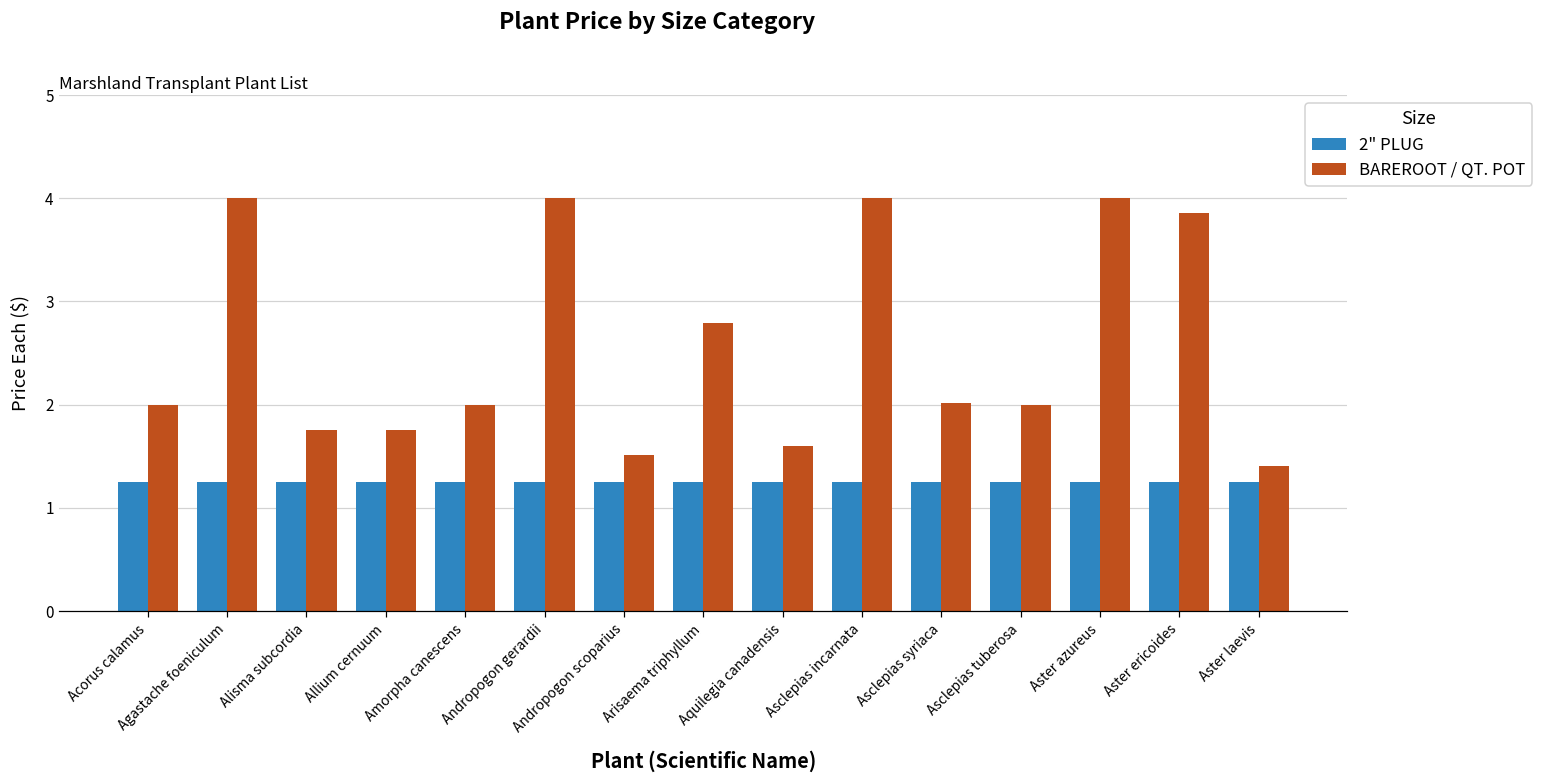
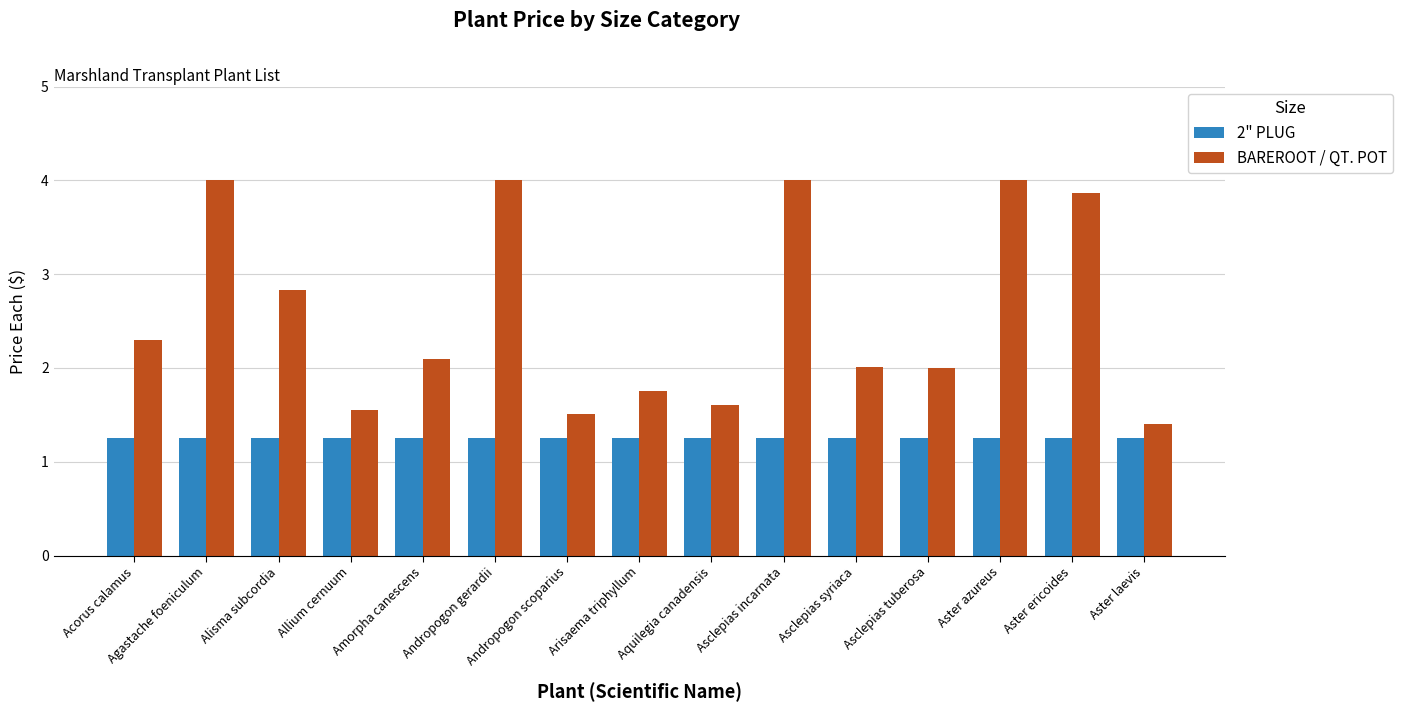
  {
    "2\" PLUG": {
      "Acorus calamus": 1.3,
      "Agastache foeniculum": 1.3,
      "Alisma subcordia": 1.3,
      "Allium cernuum": 1.3,
      "Amorpha canescens": 1.3,
      "Andropogon gerardii": 1.3,
      "Andropogon scoparius": 1.3,
      "Arisaema triphyllum": 1.3,
      "Aquilegia canadensis": 1.3,
      "Asclepias incarnata": 1.3,
      "Asclepias syriaca": 1.3,
      "Asclepias tuberosa": 1.3,
      "Aster azureus": 1.3,
      "Aster ericoides": 1.3,
      "Aster laevis": 1.3
    },
    "BAREROOT / QT. POT": {
-     "Acorus calamus": 2.0,
+     "Acorus calamus": 2.3,
      "Agastache foeniculum": 4.0,
-     "Alisma subcordia": 1.8,
-     "Allium cernuum": 1.8,
-     "Amorpha canescens": 2.0,
+     "Alisma subcordia": 2.8,
+     "Allium cernuum": 1.6,
+     "Amorpha canescens": 2.1,
      "Andropogon gerardii": 4.0,
      "Andropogon scoparius": 1.5,
-     "Arisaema triphyllum": 2.8,
+     "Arisaema triphyllum": 1.8,
      "Aquilegia canadensis": 1.6,
      "Asclepias incarnata": 4.0,
      "Asclepias syriaca": 2.0,
      "Asclepias tuberosa": 2.0,
      "Aster azureus": 4.0,
      "Aster ericoides": 3.9,
      "Aster laevis": 1.4
    }
  }
